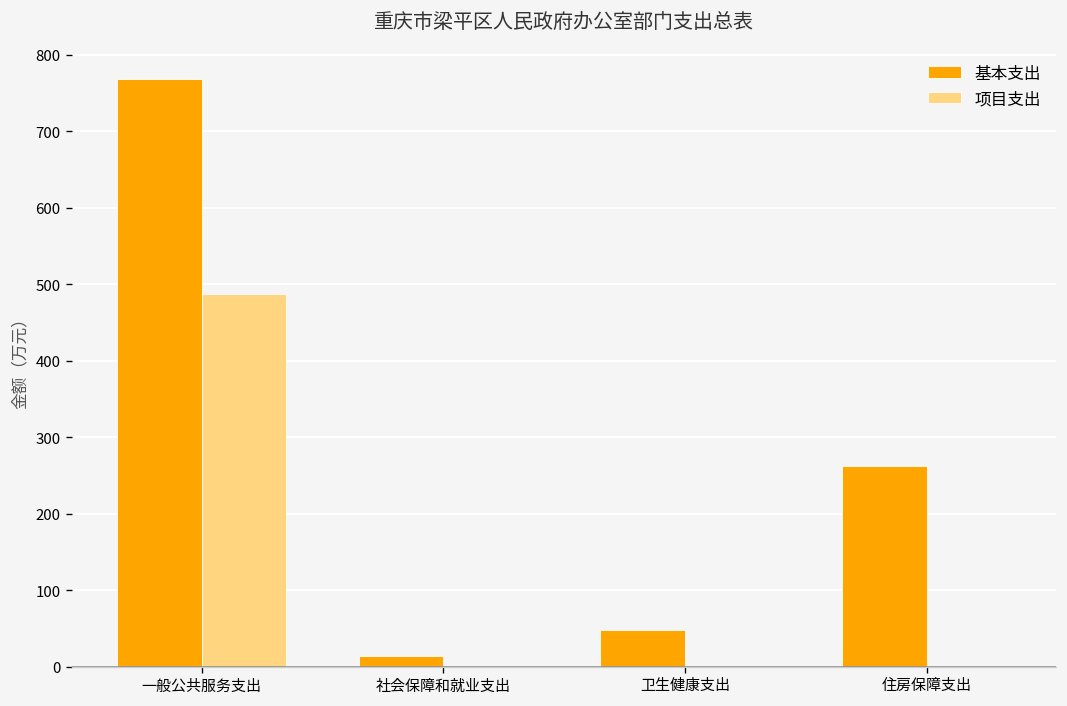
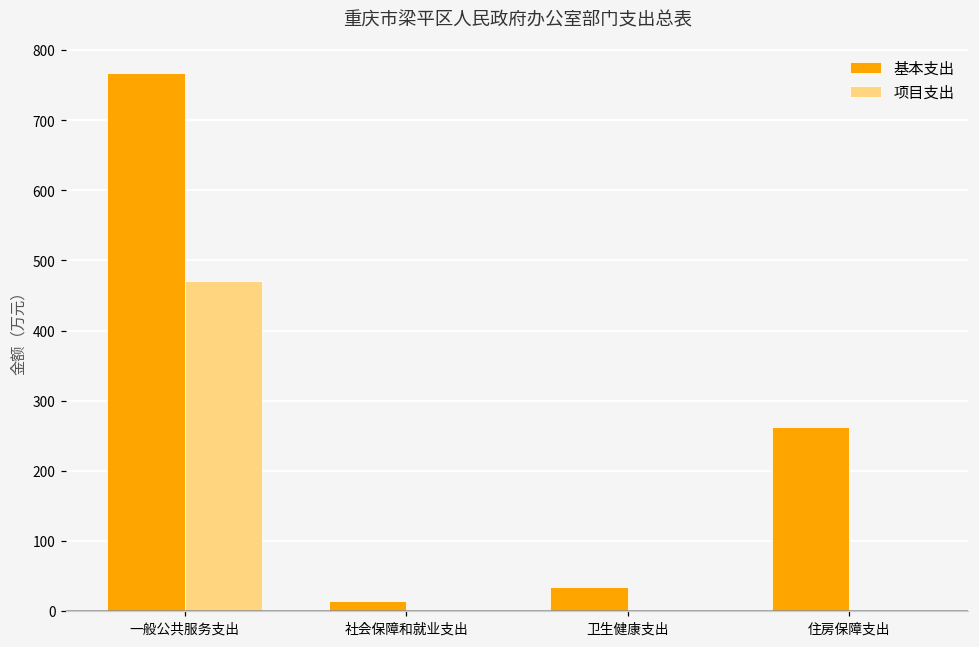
  {
    "基本支出": {
      "一般公共服务支出": 770,
      "社会保障和就业支出": 10,
-     "卫生健康支出": 50,
+     "卫生健康支出": 30,
      "住房保障支出": 260
    },
    "项目支出": {
-     "一般公共服务支出": 490,
+     "一般公共服务支出": 470,
      "社会保障和就业支出": 0,
      "卫生健康支出": 0,
      "住房保障支出": 0
    }
  }
